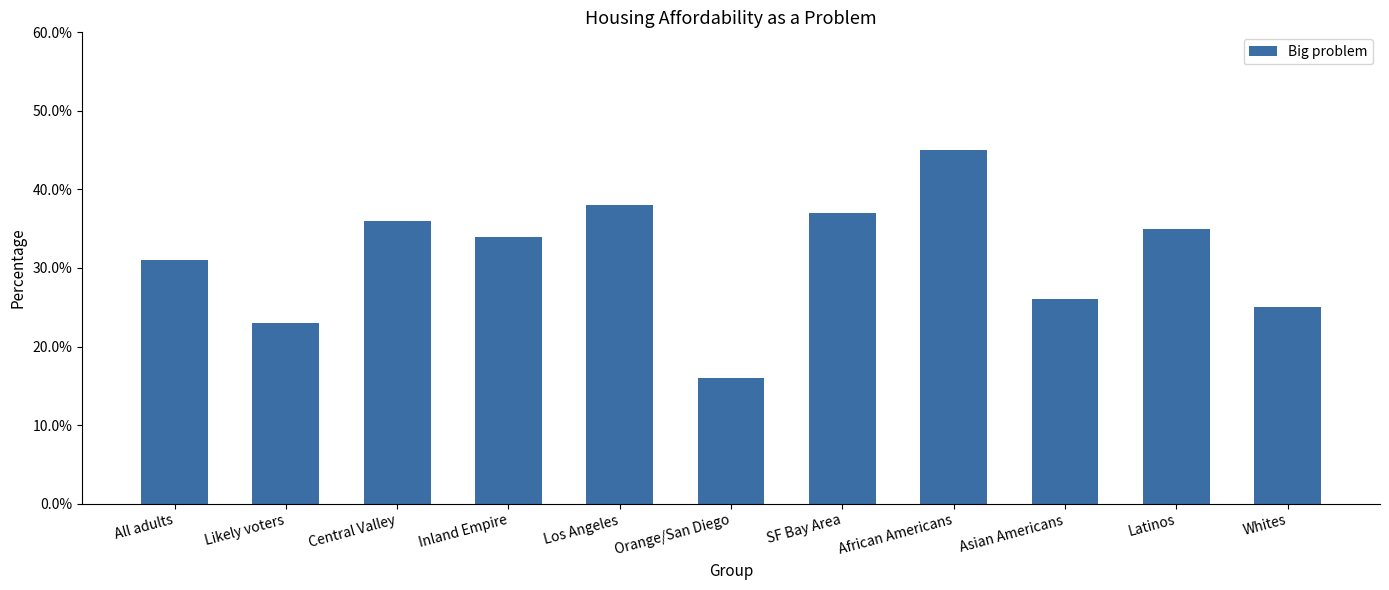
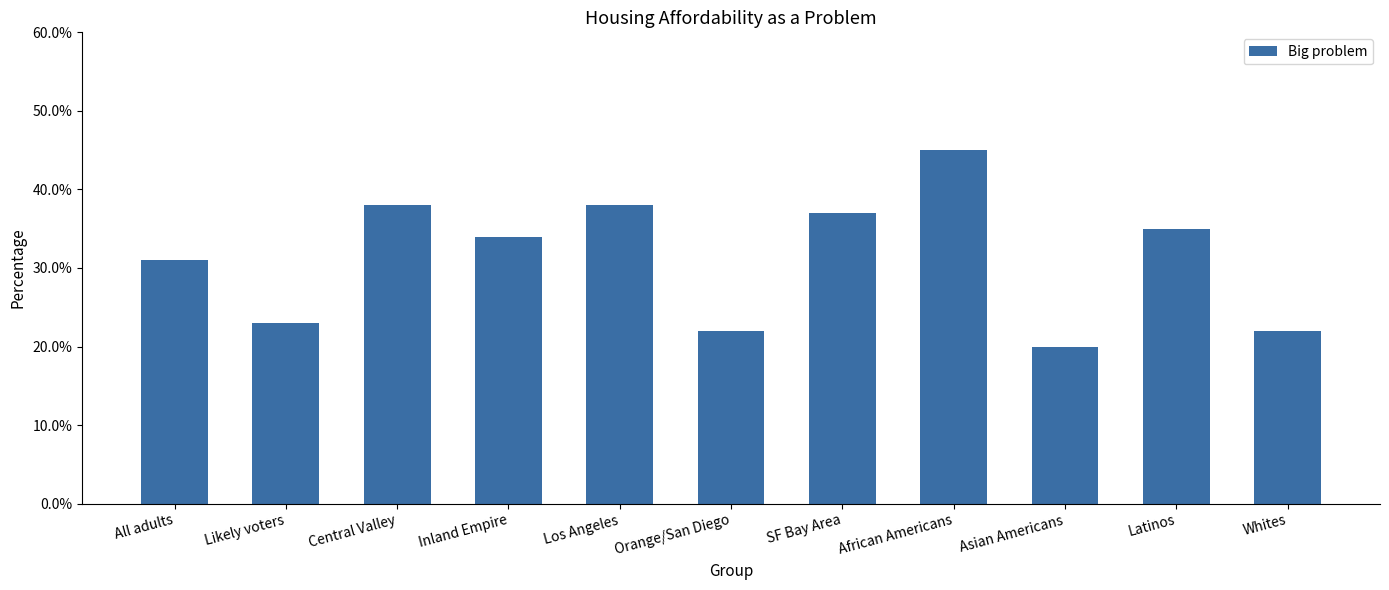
  {
    "All adults": "31%",
    "Likely voters": "23%",
-   "Central Valley": "36%",
+   "Central Valley": "38%",
    "Inland Empire": "34%",
    "Los Angeles": "38%",
-   "Orange/San Diego": "16%",
+   "Orange/San Diego": "22%",
    "SF Bay Area": "37%",
    "African Americans": "45%",
-   "Asian Americans": "26%",
+   "Asian Americans": "20%",
    "Latinos": "35%",
-   "Whites": "25%"
+   "Whites": "22%"
  }
